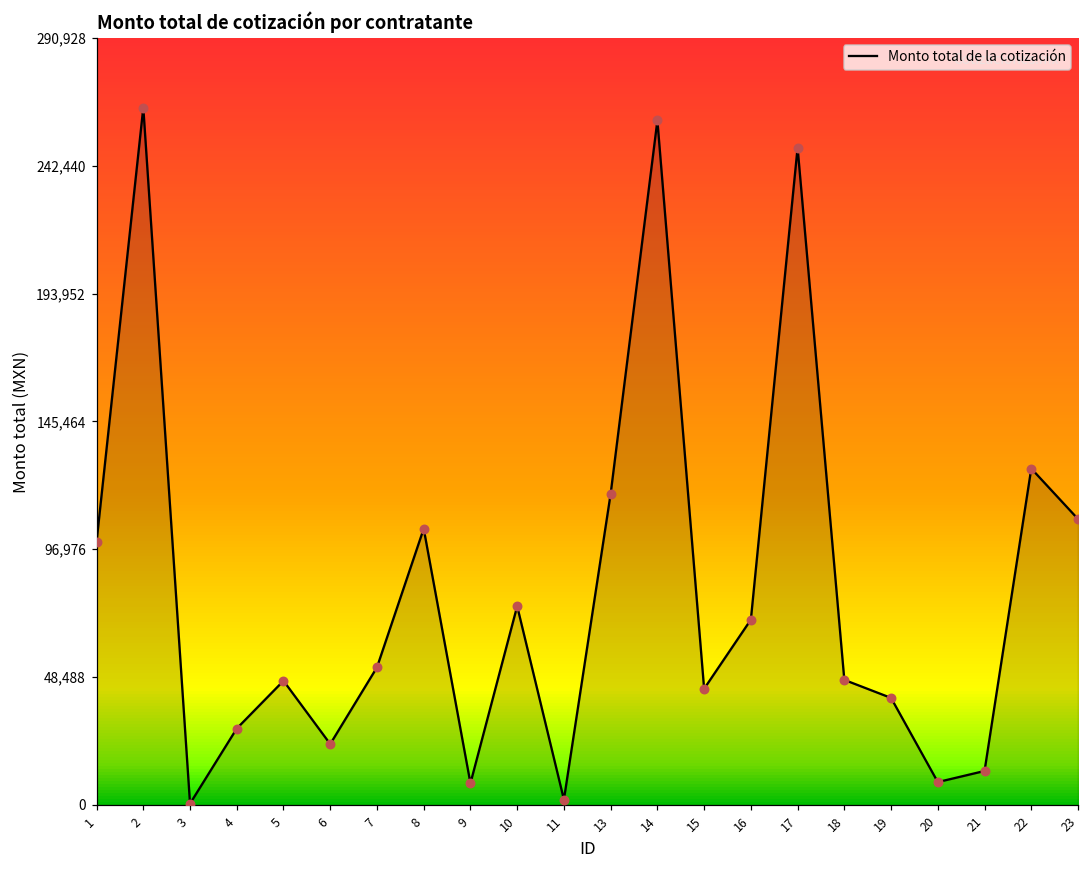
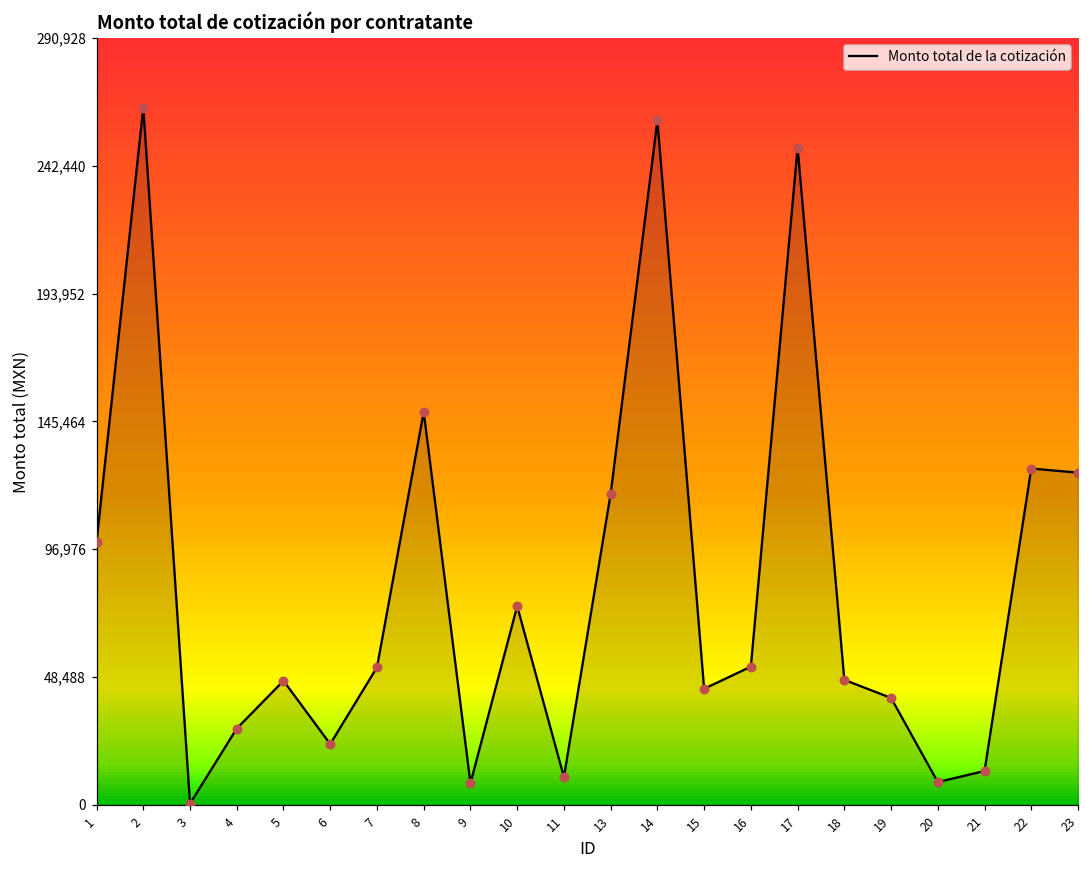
  {
    "1": "100,000",
    "2": "264,000",
    "3": "1,000",
    "4": "29,000",
    "5": "47,000",
    "6": "23,000",
    "7": "52,000",
-   "8": "105,000",
+   "8": "149,000",
    "9": "8,000",
    "10": "75,000",
-   "11": "2,000",
+   "11": "11,000",
    "13": "118,000",
    "14": "260,000",
    "15": "44,000",
-   "16": "70,000",
+   "16": "52,000",
    "17": "249,000",
    "18": "47,000",
    "19": "41,000",
    "20": "9,000",
    "21": "13,000",
    "22": "128,000",
-   "23": "108,000"
+   "23": "126,000"
  }
